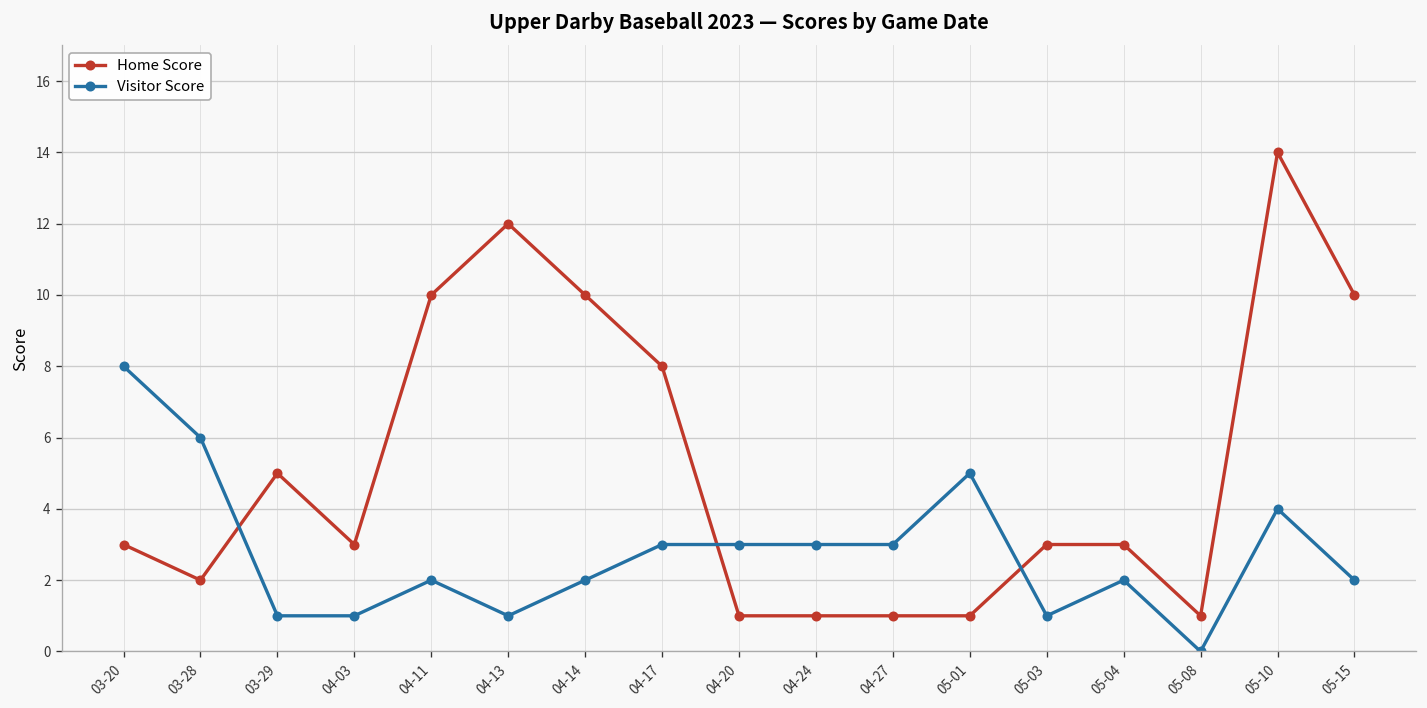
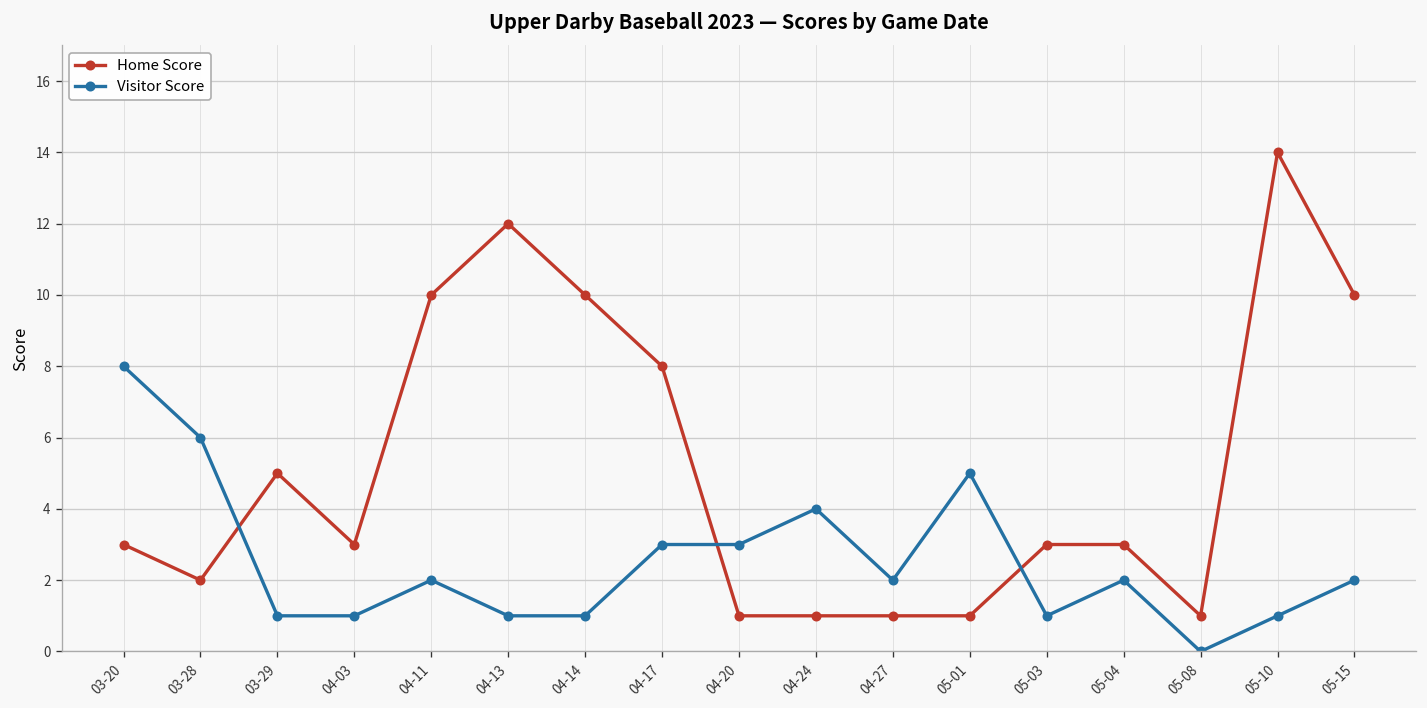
  {
    "Home Score": {
      "03-20": 3,
      "03-28": 2,
      "03-29": 5,
      "04-03": 3,
      "04-11": 10,
      "04-13": 12,
      "04-14": 10,
      "04-17": 8,
      "04-20": 1,
      "04-24": 1,
      "04-27": 1,
      "05-01": 1,
      "05-03": 3,
      "05-04": 3,
      "05-08": 1,
      "05-10": 14,
      "05-15": 10
    },
    "Visitor Score": {
      "03-20": 8,
      "03-28": 6,
      "03-29": 1,
      "04-03": 1,
      "04-11": 2,
      "04-13": 1,
-     "04-14": 2,
+     "04-14": 1,
      "04-17": 3,
      "04-20": 3,
-     "04-24": 3,
-     "04-27": 3,
+     "04-24": 4,
+     "04-27": 2,
      "05-01": 5,
      "05-03": 1,
      "05-04": 2,
      "05-08": 0,
-     "05-10": 4,
+     "05-10": 1,
      "05-15": 2
    }
  }
